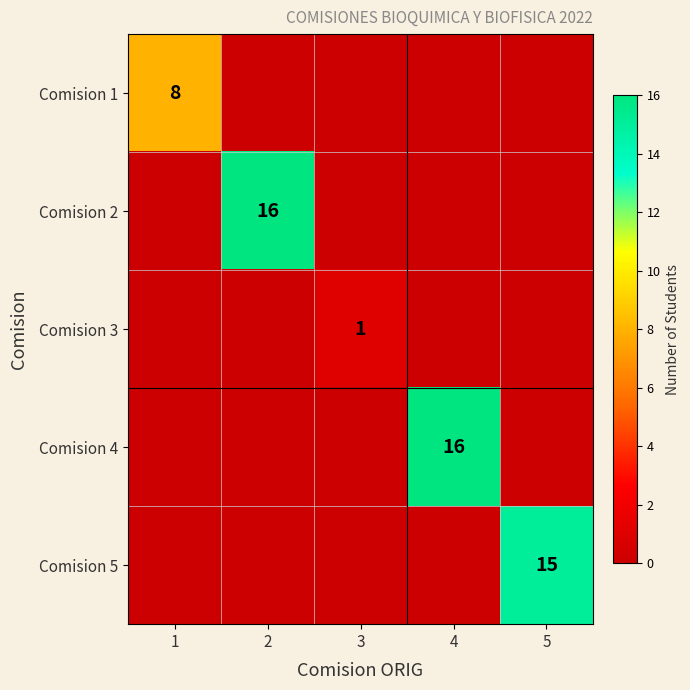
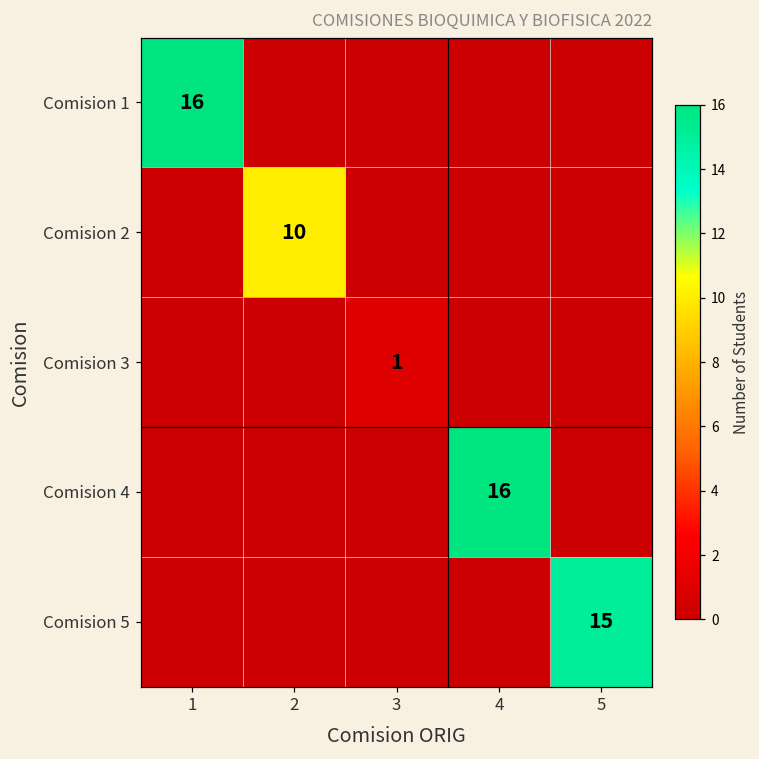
  {
    "Comision 1": {
-     "1": 8
+     "1": 16
    },
    "Comision 2": {
-     "2": 16
+     "2": 10
    },
    "Comision 3": {
      "3": 1
    },
    "Comision 4": {
      "4": 16
    },
    "Comision 5": {
      "5": 15
    }
  }
